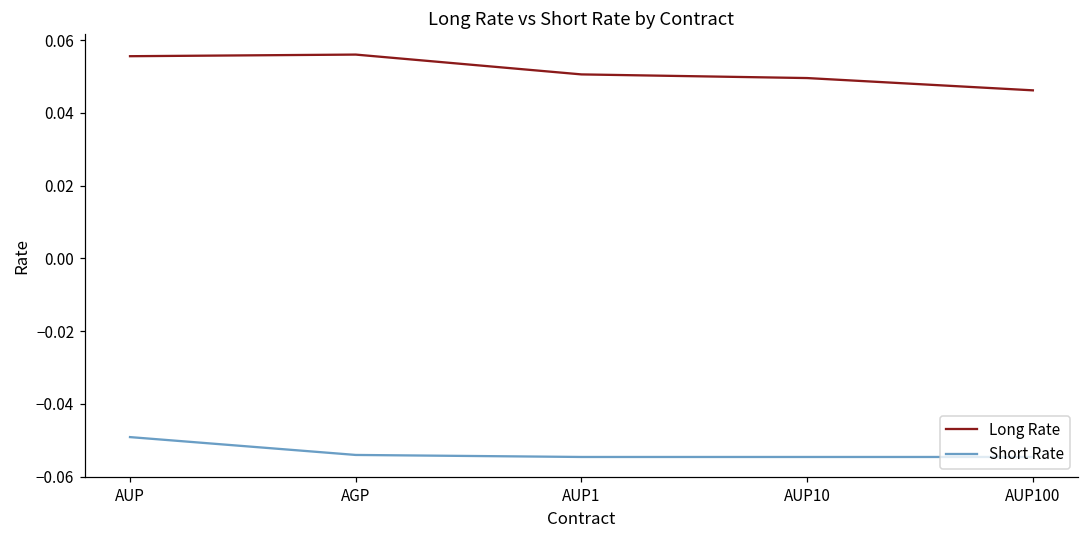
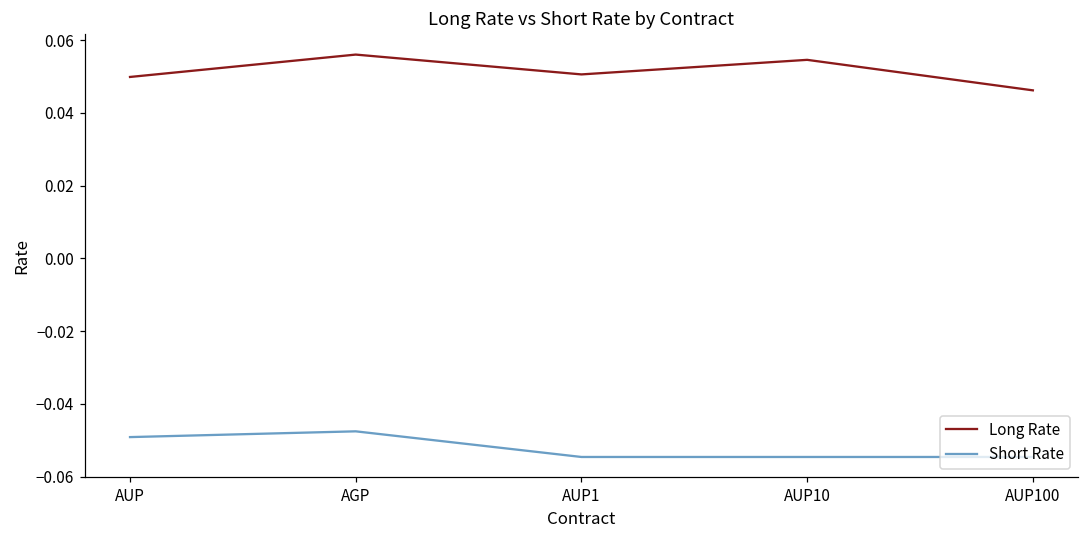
  {
    "Long Rate": {
-     "AUP": 0.056,
+     "AUP": 0.050,
      "AGP": 0.056,
      "AUP1": 0.051,
-     "AUP10": 0.050,
+     "AUP10": 0.055,
      "AUP100": 0.046
    },
    "Short Rate": {
      "AUP": -0.049,
-     "AGP": -0.054,
+     "AGP": -0.048,
      "AUP1": -0.055,
      "AUP10": -0.055
    }
  }
